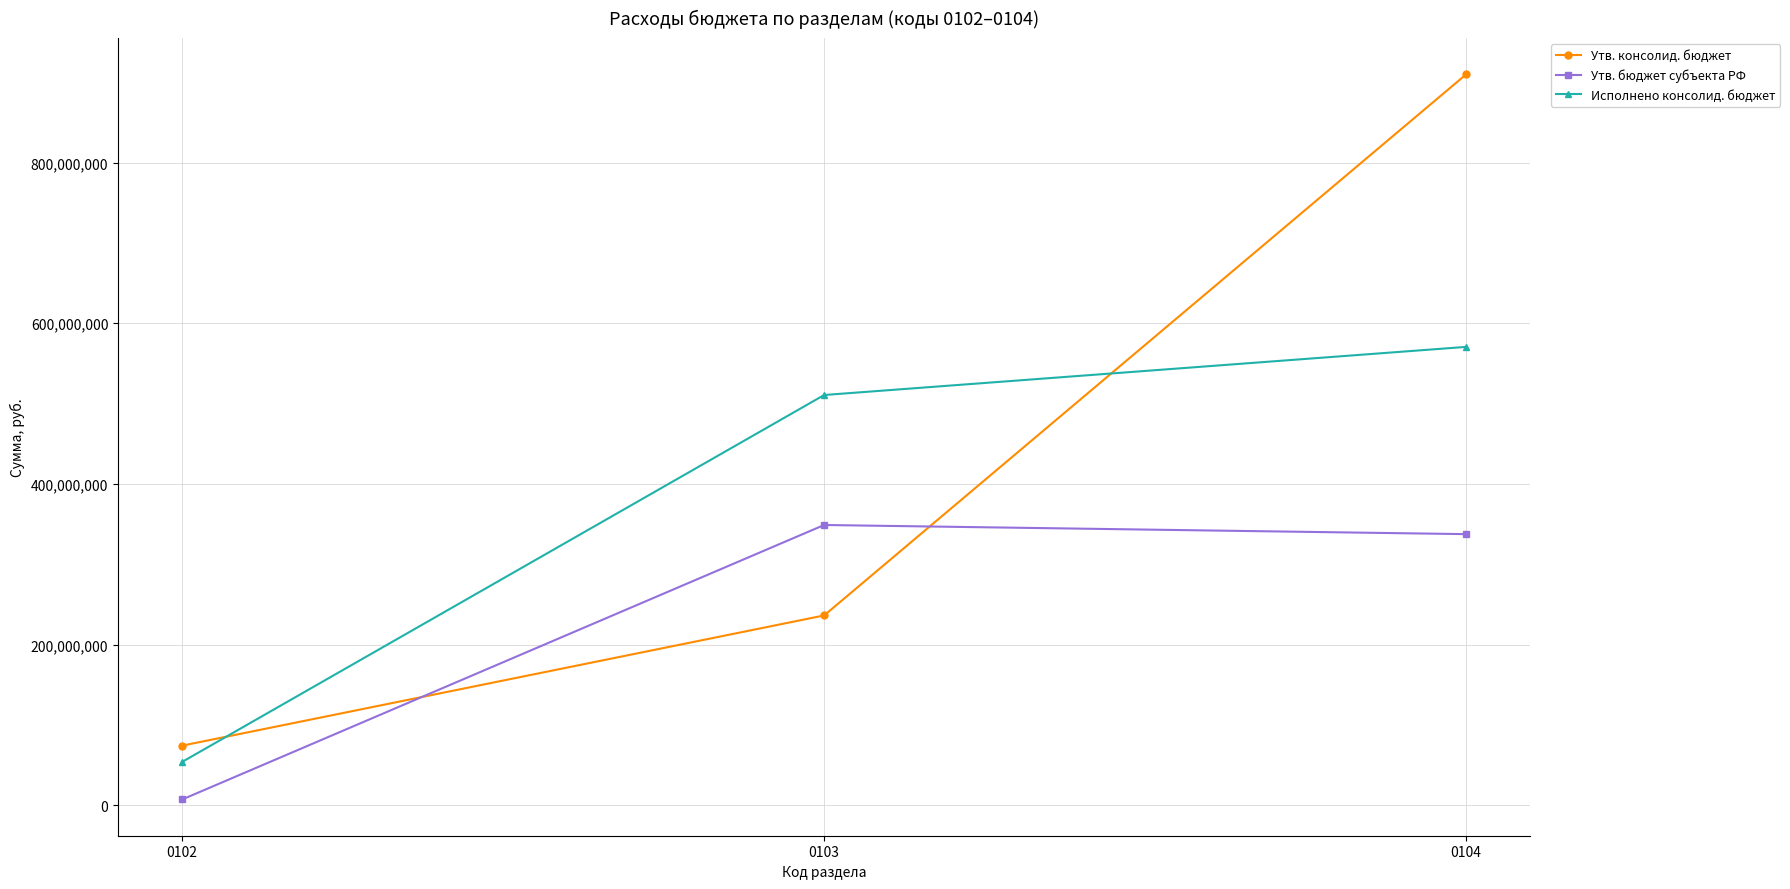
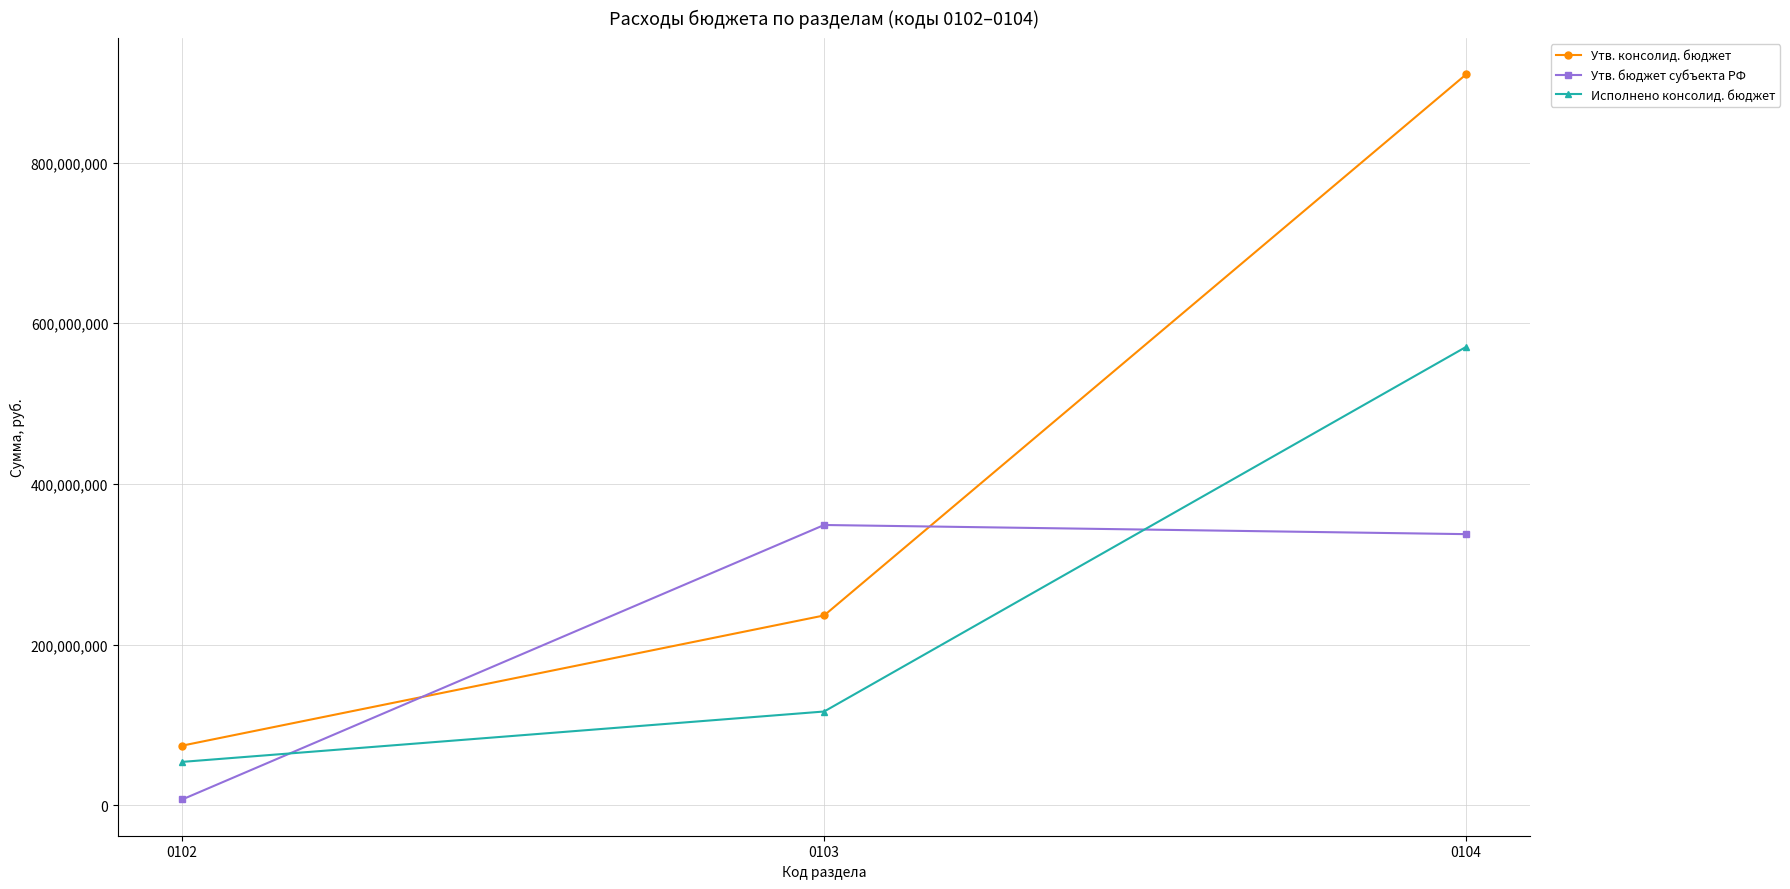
  {
    "Утв. консолид. бюджет": {
      "0102": "70,000,000",
      "0103": "240,000,000",
      "0104": "910,000,000"
    },
    "Утв. бюджет субъекта РФ": {
      "0102": "10,000,000",
      "0103": "350,000,000",
      "0104": "340,000,000"
    },
    "Исполнено консолид. бюджет": {
      "0102": "50,000,000",
-     "0103": "510,000,000",
+     "0103": "120,000,000",
      "0104": "570,000,000"
    }
  }
